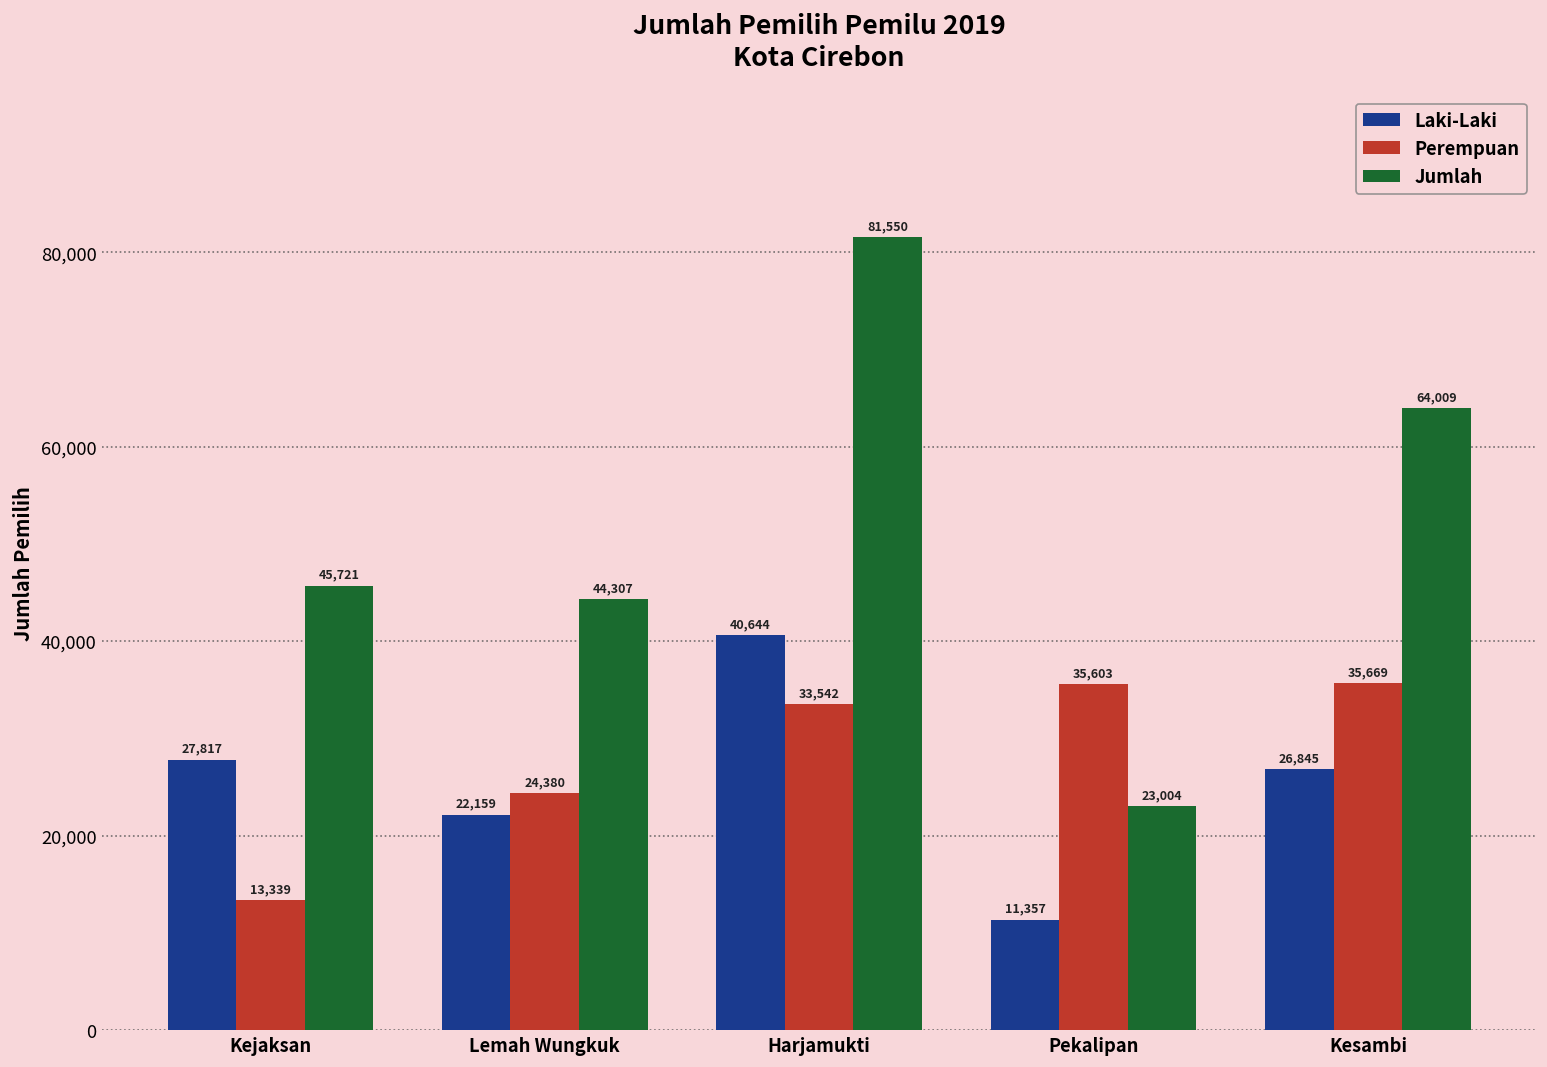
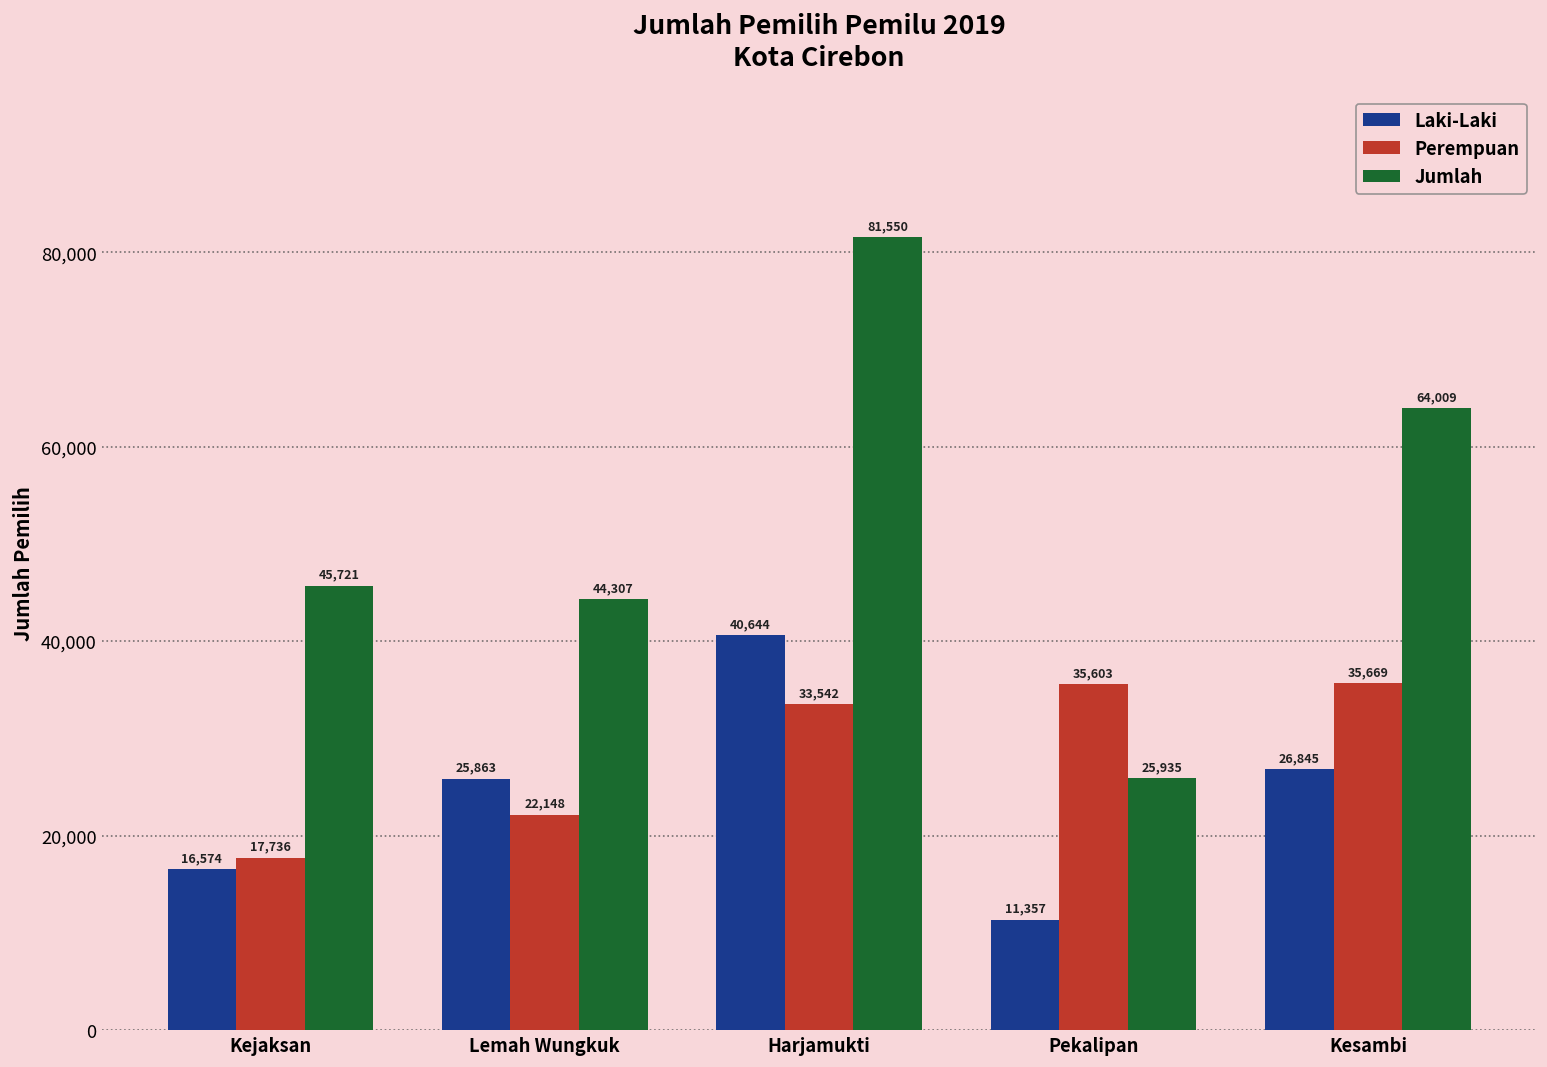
  {
    "Laki-Laki": {
-     "Kejaksan": "27,817",
-     "Lemah Wungkuk": "22,159",
+     "Kejaksan": "16,574",
+     "Lemah Wungkuk": "25,863",
      "Harjamukti": "40,644",
      "Pekalipan": "11,357",
      "Kesambi": "26,845"
    },
    "Perempuan": {
-     "Kejaksan": "13,339",
-     "Lemah Wungkuk": "24,380",
+     "Kejaksan": "17,736",
+     "Lemah Wungkuk": "22,148",
      "Harjamukti": "33,542",
      "Pekalipan": "35,603",
      "Kesambi": "35,669"
    },
    "Jumlah": {
      "Kejaksan": "45,721",
      "Lemah Wungkuk": "44,307",
      "Harjamukti": "81,550",
-     "Pekalipan": "23,004",
+     "Pekalipan": "25,935",
      "Kesambi": "64,009"
    }
  }
